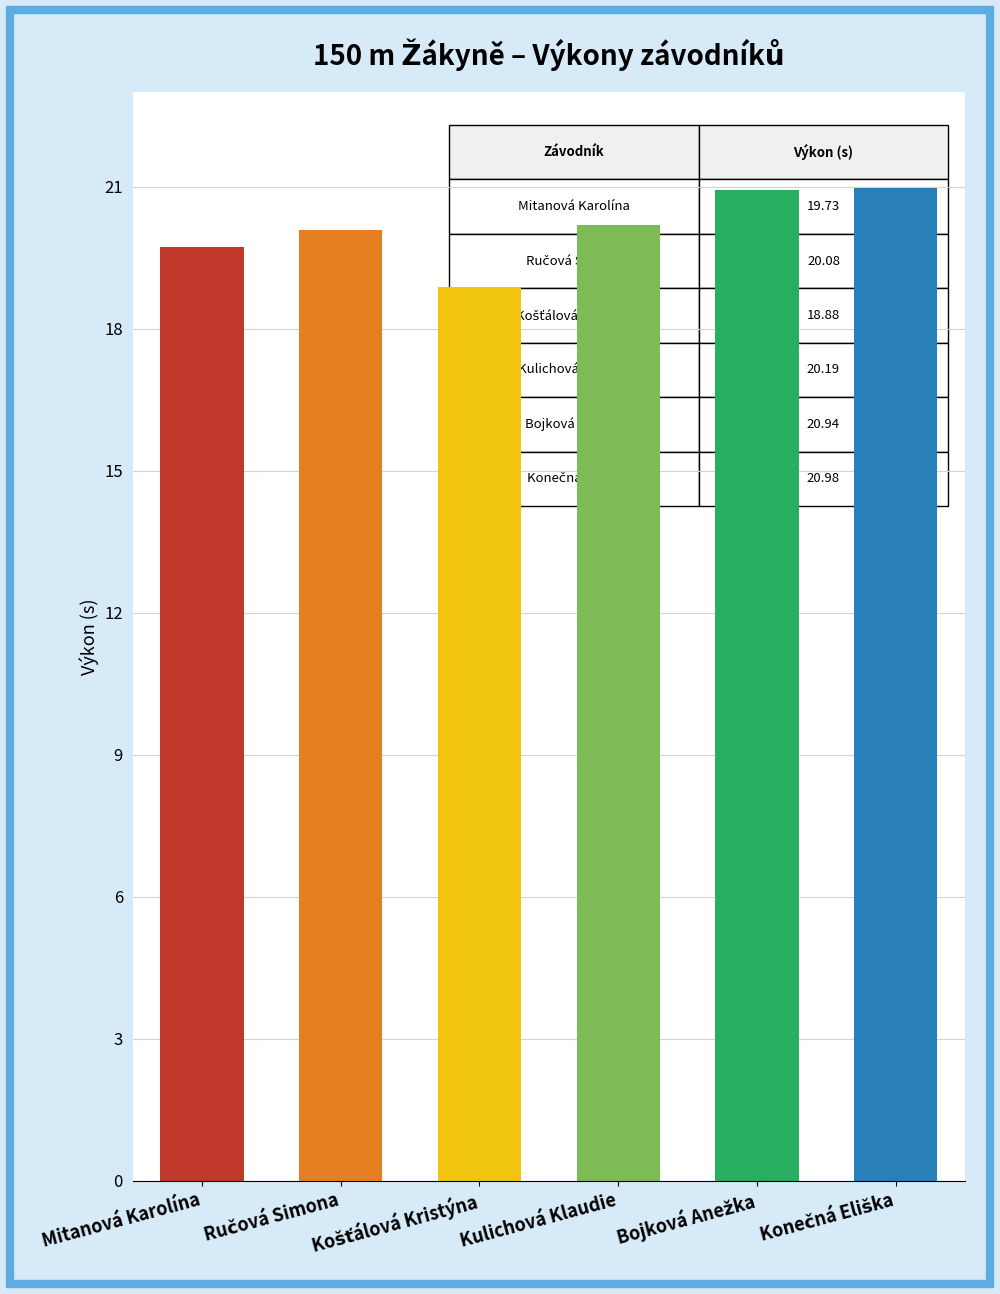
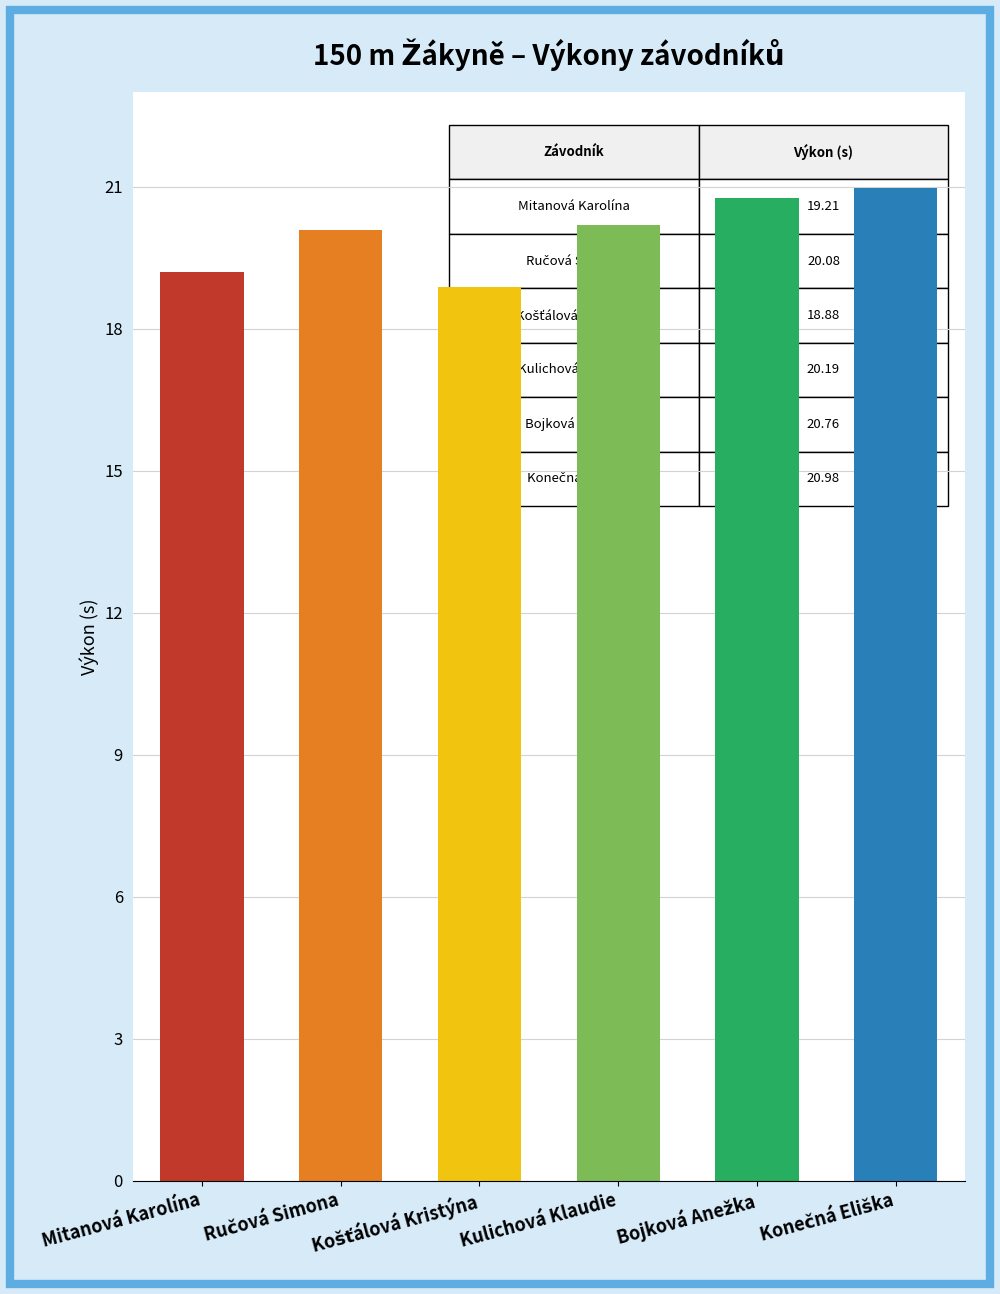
  {
-   "Mitanová Karolína": 19.73,
-   "Bojková Anežka": 20.94
+   "Mitanová Karolína": 19.21,
+   "Bojková Anežka": 20.76
  }
